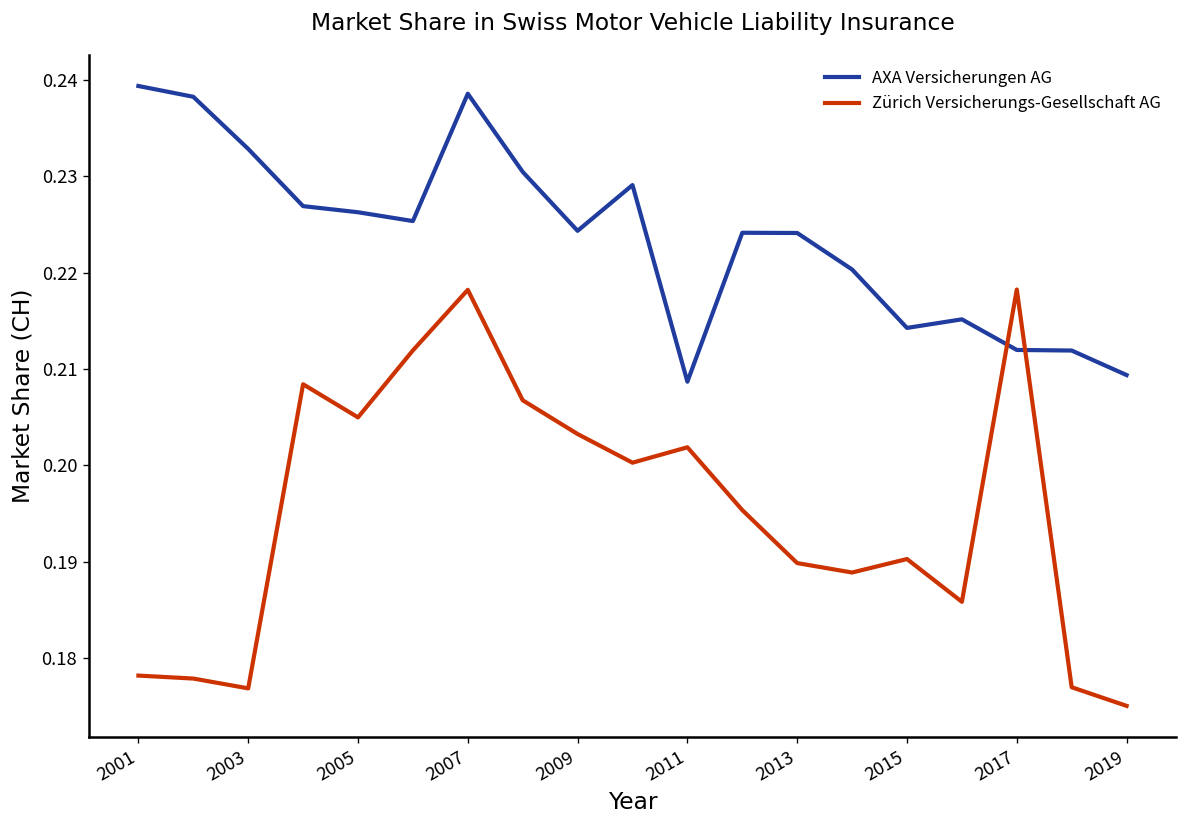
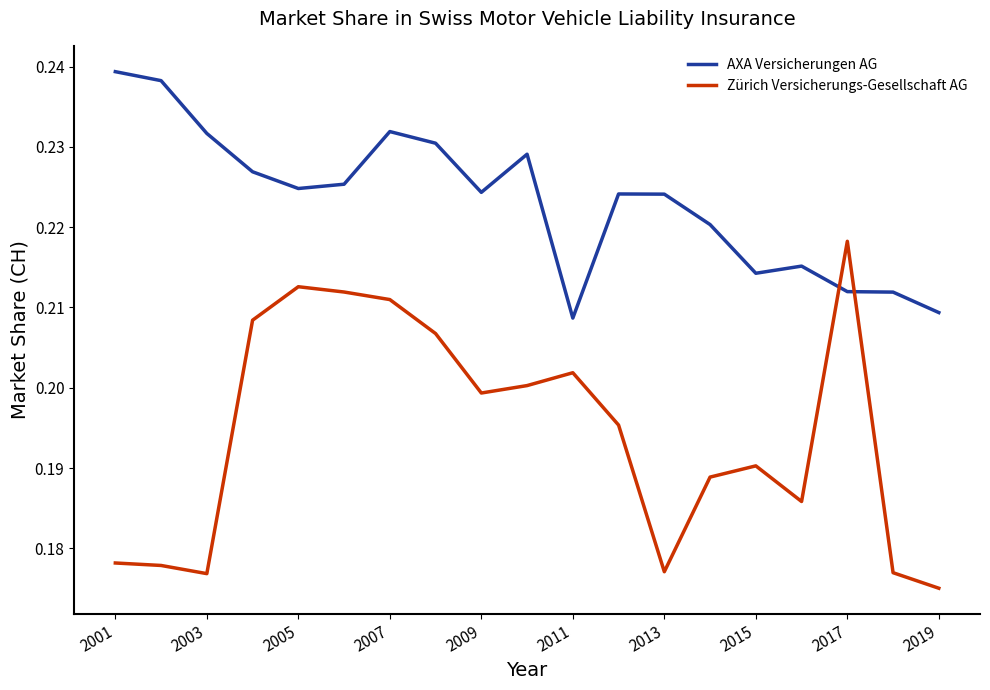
  {
    "AXA Versicherungen AG": {
      "2001": 0.239,
-     "2003": 0.233,
-     "2005": 0.226,
-     "2007": 0.239,
+     "2003": 0.232,
+     "2005": 0.225,
+     "2007": 0.232,
      "2009": 0.224,
      "2011": 0.209,
      "2013": 0.224,
      "2015": 0.214,
      "2017": 0.212,
      "2019": 0.209
    },
    "Zürich Versicherungs-Gesellschaft AG": {
      "2001": 0.178,
      "2003": 0.177,
-     "2005": 0.205,
-     "2007": 0.218,
-     "2009": 0.203,
+     "2005": 0.213,
+     "2007": 0.211,
+     "2009": 0.199,
      "2011": 0.202,
-     "2013": 0.190,
+     "2013": 0.177,
      "2015": 0.190,
      "2017": 0.218,
      "2019": 0.175
    }
  }
